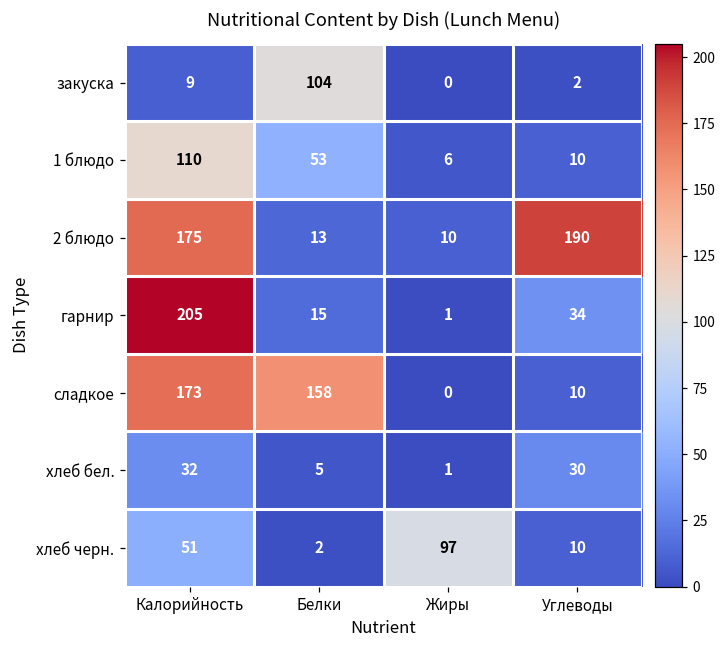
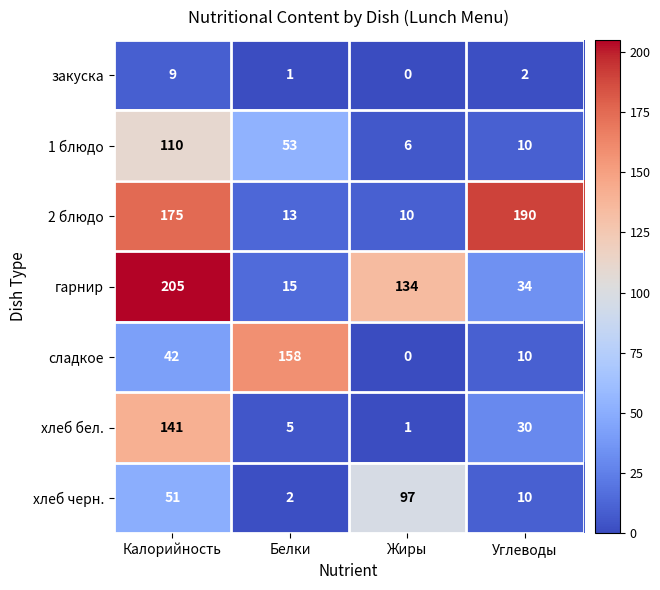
  {
    "закуска": {
      "Калорийность": 9,
-     "Белки": 104,
+     "Белки": 1,
      "Жиры": 0,
      "Углеводы": 2
    },
    "1 блюдо": {
      "Калорийность": 110,
      "Белки": 53,
      "Жиры": 6,
      "Углеводы": 10
    },
    "2 блюдо": {
      "Калорийность": 175,
      "Белки": 13,
      "Жиры": 10,
      "Углеводы": 190
    },
    "гарнир": {
      "Калорийность": 205,
      "Белки": 15,
-     "Жиры": 1,
+     "Жиры": 134,
      "Углеводы": 34
    },
    "сладкое": {
-     "Калорийность": 173,
+     "Калорийность": 42,
      "Белки": 158,
      "Жиры": 0,
      "Углеводы": 10
    },
    "хлеб бел.": {
-     "Калорийность": 32,
+     "Калорийность": 141,
      "Белки": 5,
      "Жиры": 1,
      "Углеводы": 30
    },
    "хлеб черн.": {
      "Калорийность": 51,
      "Белки": 2,
      "Жиры": 97,
      "Углеводы": 10
    }
  }
